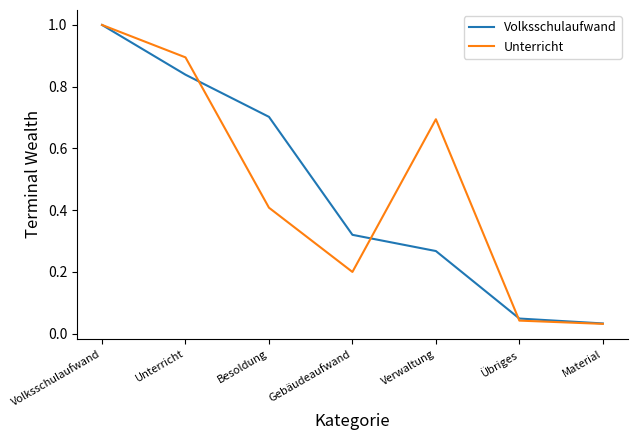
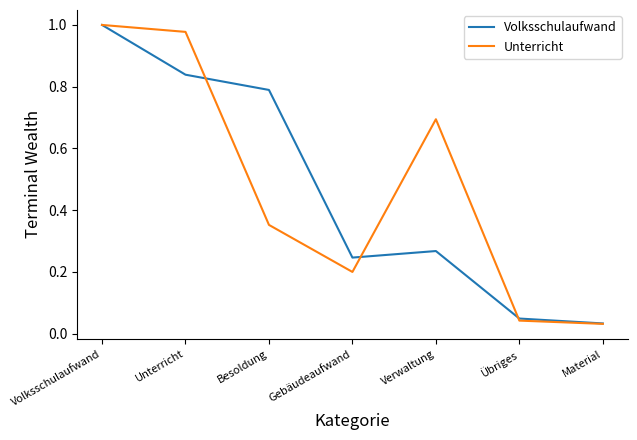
  {
    "Volksschulaufwand": {
      "Unterricht": 0.84,
-     "Besoldung": 0.70,
-     "Gebäudeaufwand": 0.32,
+     "Besoldung": 0.79,
+     "Gebäudeaufwand": 0.25,
      "Verwaltung": 0.27
    },
    "Unterricht": {
-     "Unterricht": 0.89,
-     "Besoldung": 0.41,
+     "Unterricht": 0.98,
+     "Besoldung": 0.35,
      "Gebäudeaufwand": 0.20,
      "Verwaltung": 0.69
    }
  }
